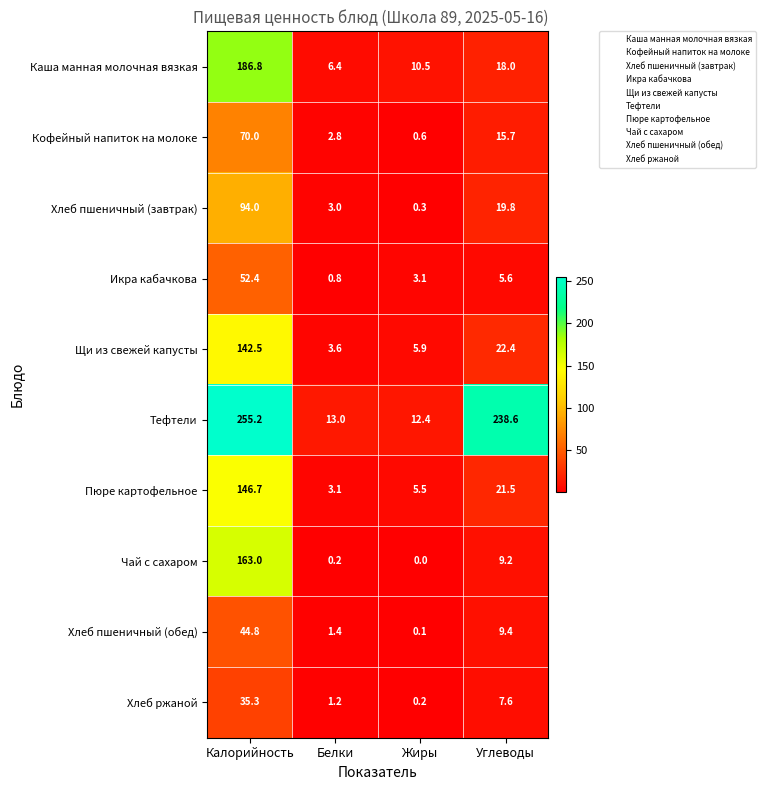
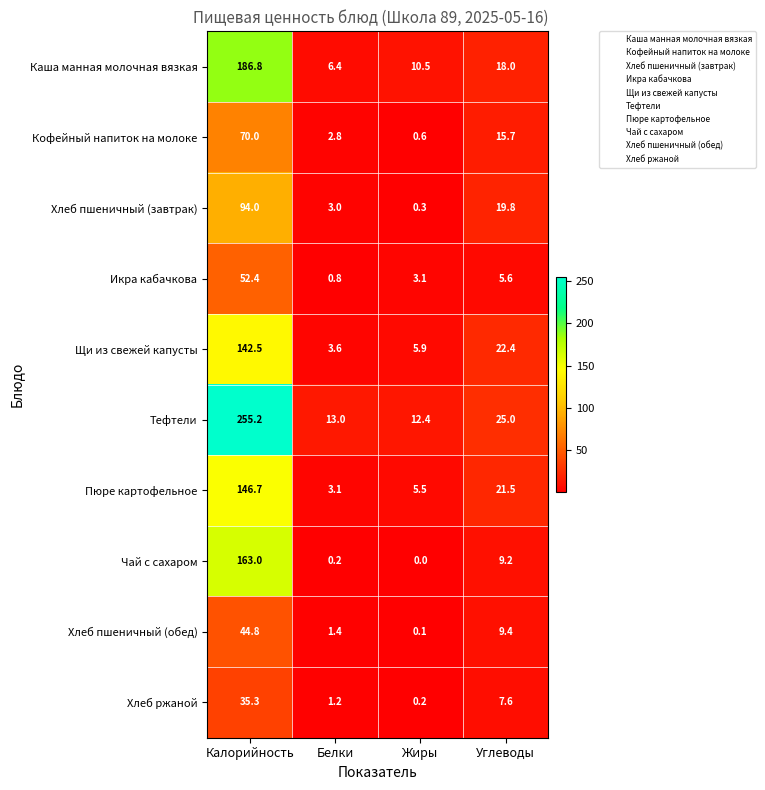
  {
    "Каша манная молочная вязкая": {
      "Калорийность": 186.8,
      "Белки": 6.4,
      "Жиры": 10.5,
      "Углеводы": 18.0
    },
    "Кофейный напиток на молоке": {
      "Калорийность": 70.0,
      "Белки": 2.8,
      "Жиры": 0.6,
      "Углеводы": 15.7
    },
    "Хлеб пшеничный (завтрак)": {
      "Калорийность": 94.0,
      "Белки": 3.0,
      "Жиры": 0.3,
      "Углеводы": 19.8
    },
    "Икра кабачкова": {
      "Калорийность": 52.4,
      "Белки": 0.8,
      "Жиры": 3.1,
      "Углеводы": 5.6
    },
    "Щи из свежей капусты": {
      "Калорийность": 142.5,
      "Белки": 3.6,
      "Жиры": 5.9,
      "Углеводы": 22.4
    },
    "Тефтели": {
      "Калорийность": 255.2,
      "Белки": 13.0,
      "Жиры": 12.4,
-     "Углеводы": 238.6
+     "Углеводы": 25.0
    },
    "Пюре картофельное": {
      "Калорийность": 146.7,
      "Белки": 3.1,
      "Жиры": 5.5,
      "Углеводы": 21.5
    },
    "Чай с сахаром": {
      "Калорийность": 163.0,
      "Белки": 0.2,
      "Жиры": 0.0,
      "Углеводы": 9.2
    },
    "Хлеб пшеничный (обед)": {
      "Калорийность": 44.8,
      "Белки": 1.4,
      "Жиры": 0.1,
      "Углеводы": 9.4
    },
    "Хлеб ржаной": {
      "Калорийность": 35.3,
      "Белки": 1.2,
      "Жиры": 0.2,
      "Углеводы": 7.6
    }
  }
